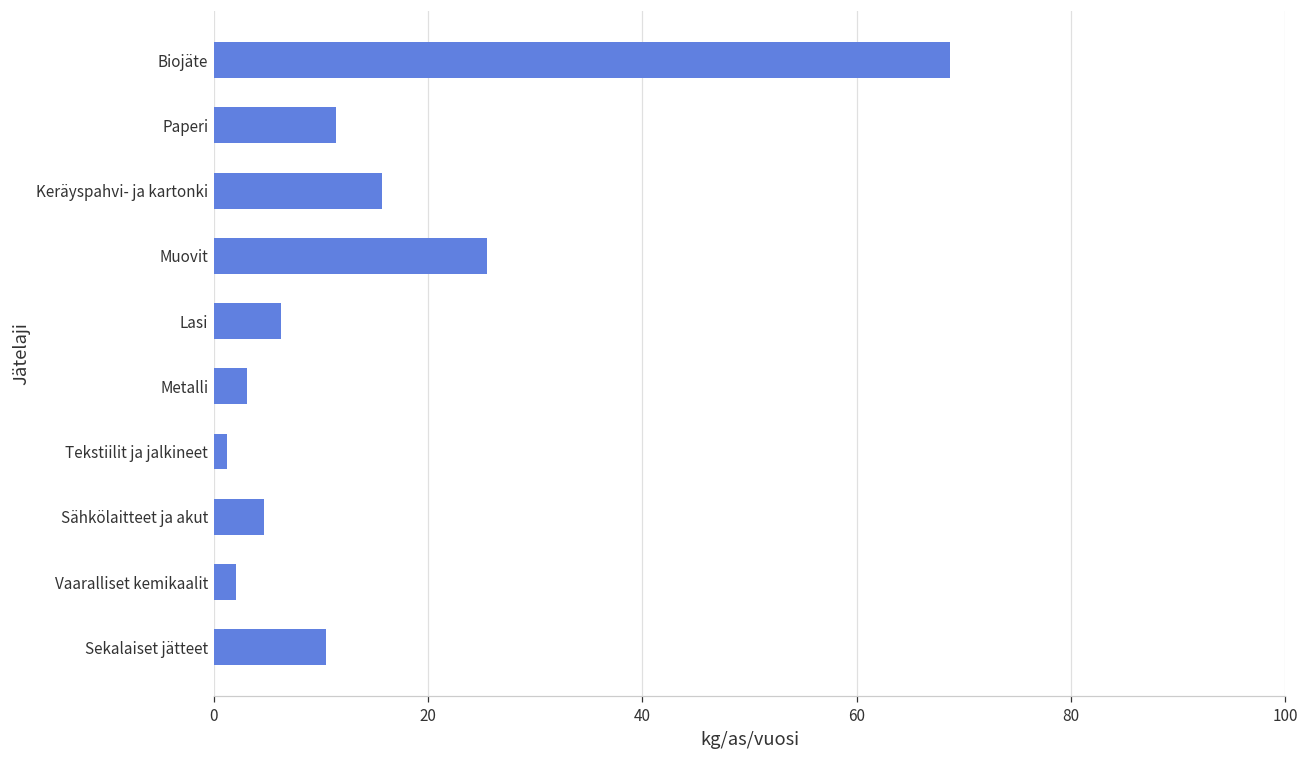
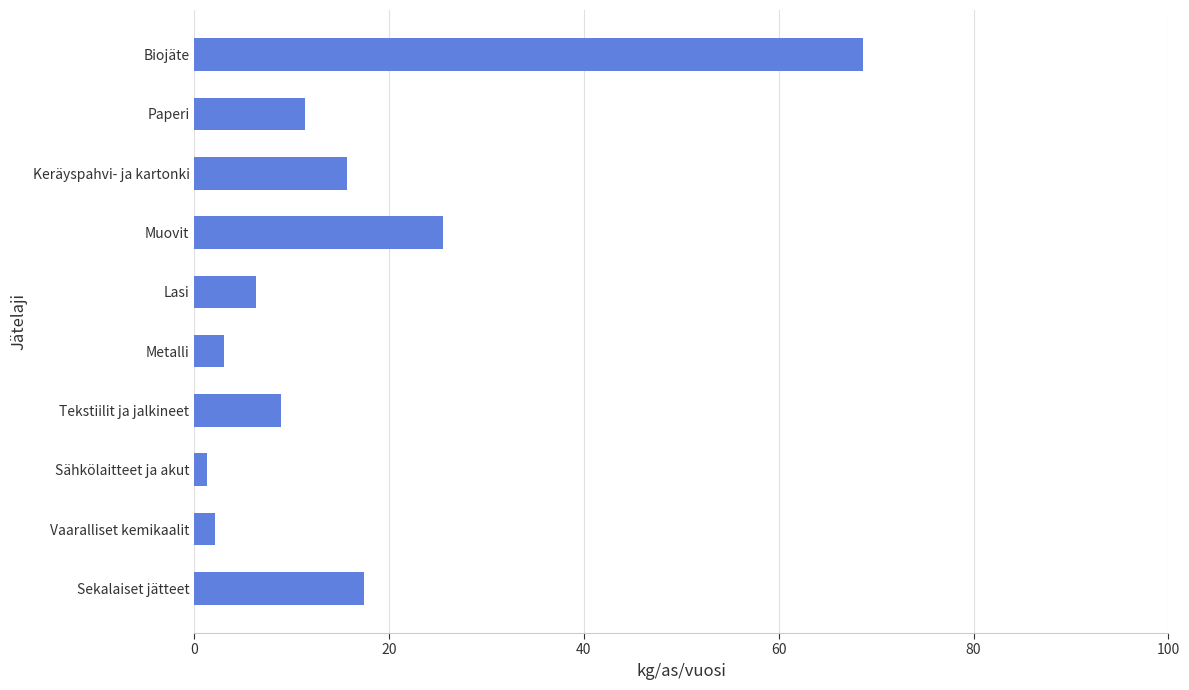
  {
    "Biojäte": 69,
    "Paperi": 11,
    "Keräyspahvi- ja kartonki": 16,
    "Muovit": 26,
    "Lasi": 6,
    "Metalli": 3,
-   "Tekstiilit ja jalkineet": 1,
-   "Sähkölaitteet ja akut": 5,
+   "Tekstiilit ja jalkineet": 9,
+   "Sähkölaitteet ja akut": 1,
    "Vaaralliset kemikaalit": 2,
-   "Sekalaiset jätteet": 11
+   "Sekalaiset jätteet": 17
  }
